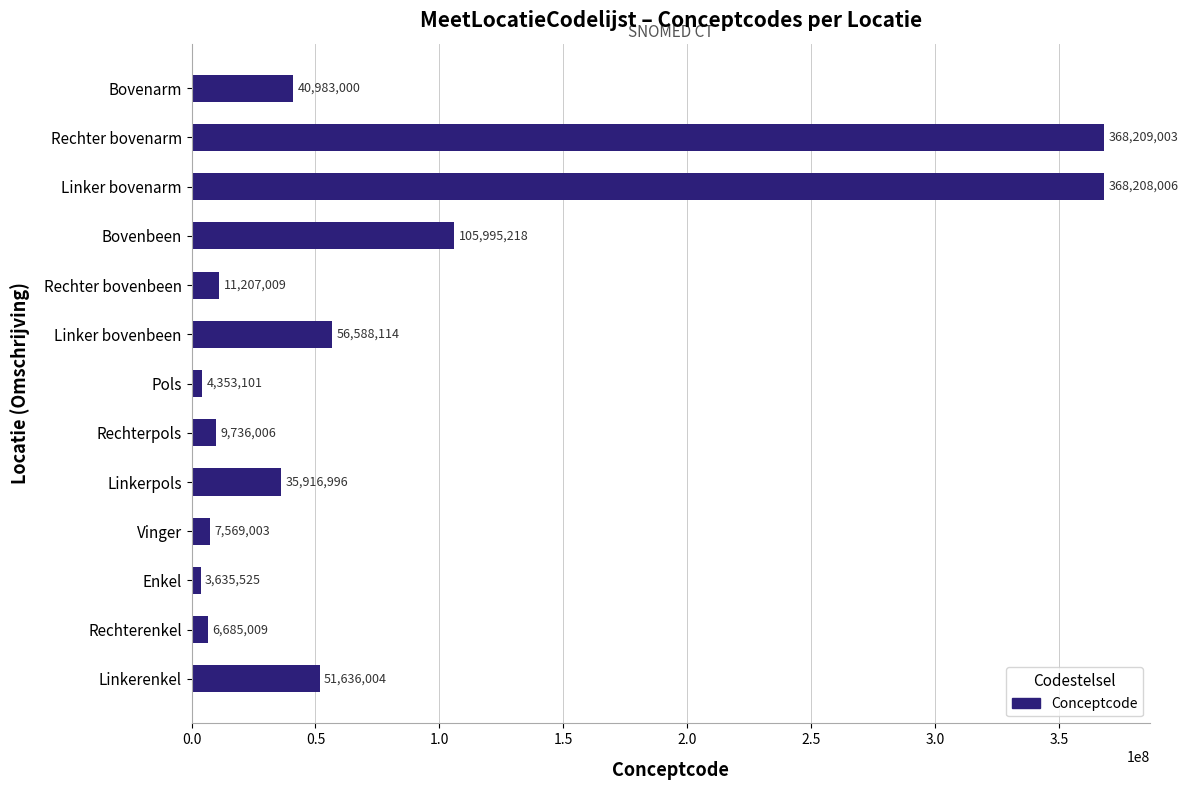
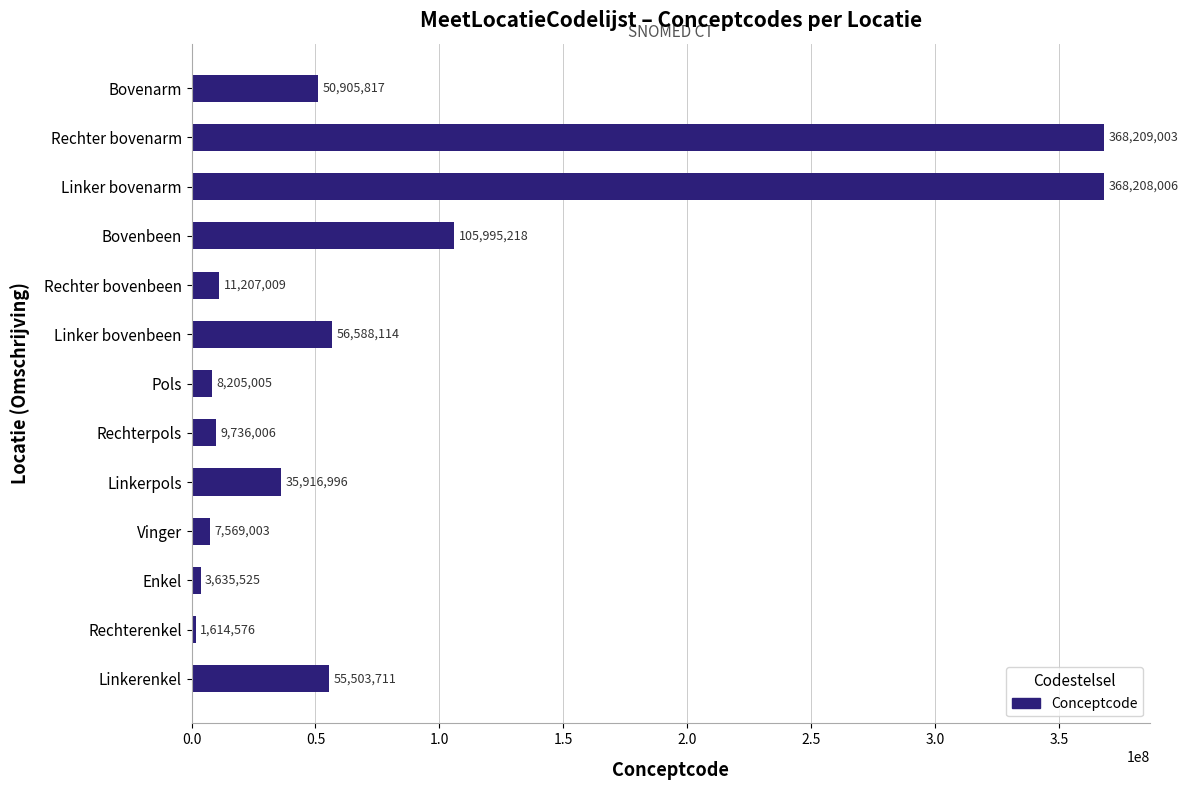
  {
-   "Bovenarm": "40,983,000",
+   "Bovenarm": "50,905,817",
    "Rechter bovenarm": "368,209,003",
    "Linker bovenarm": "368,208,006",
    "Bovenbeen": "105,995,218",
    "Rechter bovenbeen": "11,207,009",
    "Linker bovenbeen": "56,588,114",
-   "Pols": "4,353,101",
+   "Pols": "8,205,005",
    "Rechterpols": "9,736,006",
    "Linkerpols": "35,916,996",
    "Vinger": "7,569,003",
    "Enkel": "3,635,525",
-   "Rechterenkel": "6,685,009",
-   "Linkerenkel": "51,636,004"
+   "Rechterenkel": "1,614,576",
+   "Linkerenkel": "55,503,711"
  }
